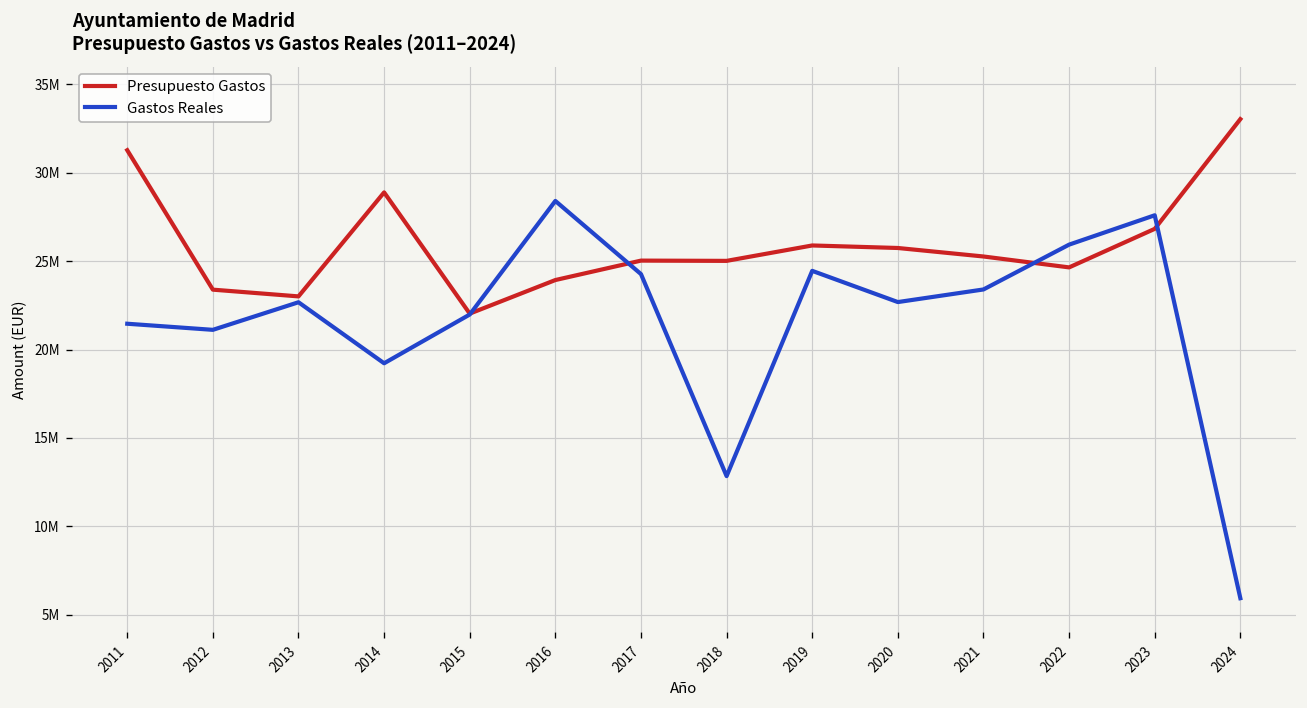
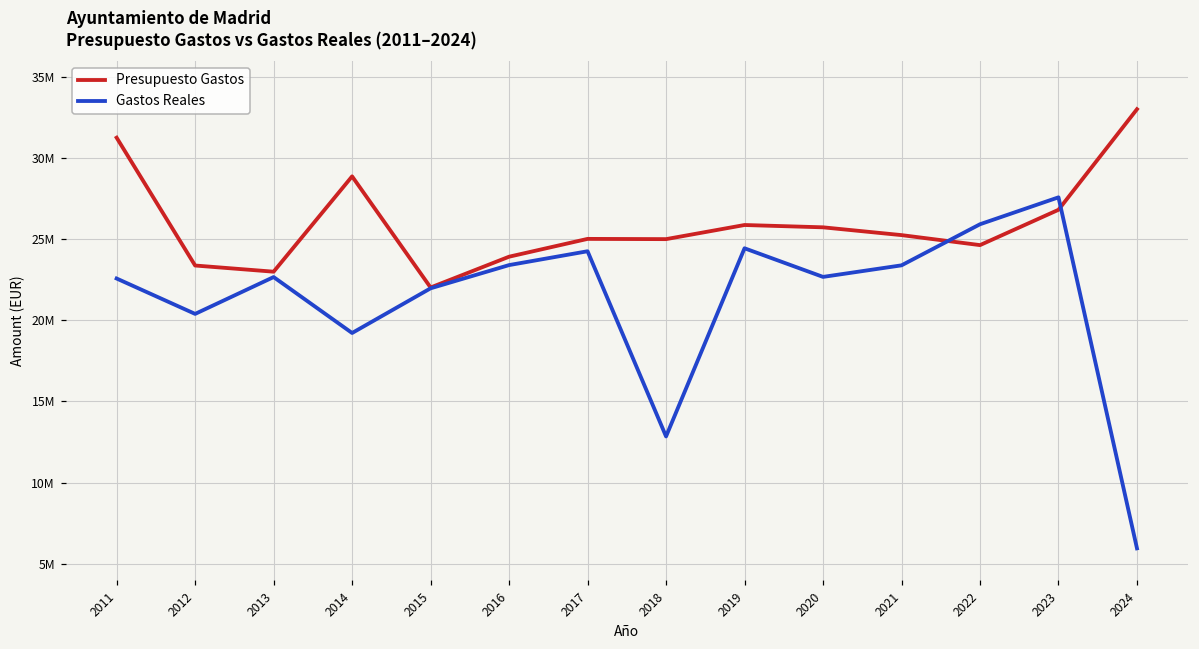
  {
    "Presupuesto Gastos": {
      "2011": 31300000,
      "2012": 23400000,
      "2013": 23000000,
      "2014": 28900000,
      "2016": 23900000,
      "2017": 25000000,
      "2018": 25000000,
      "2019": 25900000,
      "2020": 25700000,
      "2021": 25300000,
      "2022": 24600000,
      "2023": 26800000,
      "2024": 33000000
    },
    "Gastos Reales": {
-     "2011": 21500000,
-     "2012": 21100000,
+     "2011": 22600000,
+     "2012": 20400000,
      "2013": 22700000,
      "2014": 19200000,
-     "2016": 28400000,
+     "2016": 23400000,
      "2017": 24300000,
      "2018": 12800000,
      "2019": 24500000,
      "2020": 22700000,
      "2021": 23400000,
      "2022": 25900000,
      "2023": 27600000,
      "2024": 5900000
    }
  }
